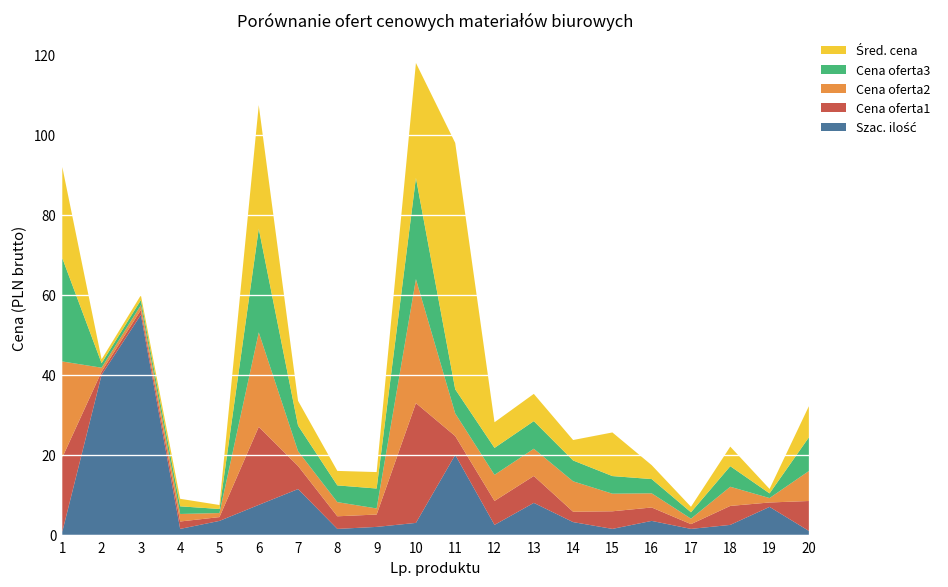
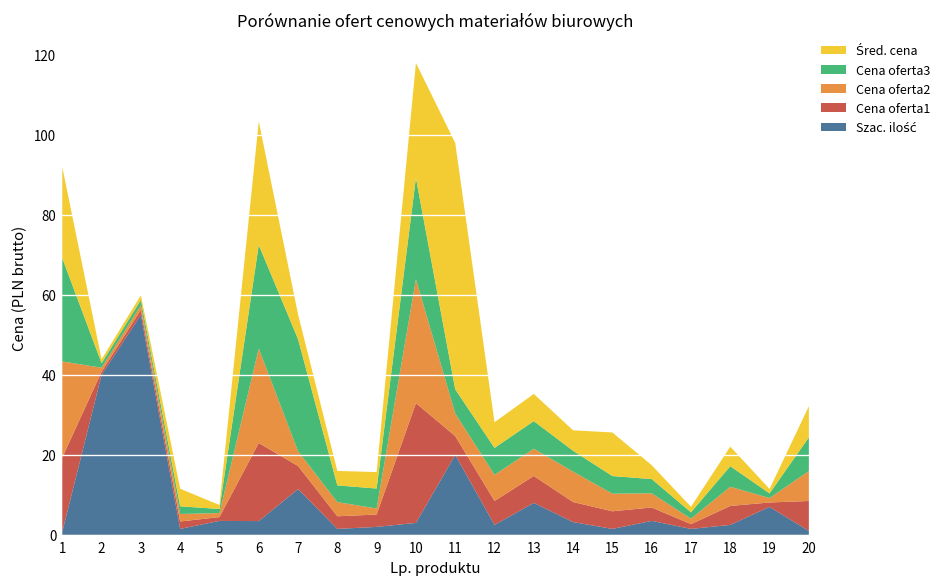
  {
    "Szac. ilość": {
      "1": 1,
      "2": 40,
      "3": 55,
      "4": 2,
      "5": 4,
-     "6": 8,
+     "6": 3,
      "7": 11,
      "8": 2,
      "9": 2,
      "10": 3,
      "11": 20,
      "12": 3,
      "13": 8,
      "14": 3,
      "15": 2,
      "16": 4,
      "17": 2,
      "18": 3,
      "19": 7,
      "20": 1
    },
    "Cena oferta1": {
      "1": 19,
      "2": 1,
      "3": 1,
      "4": 2,
      "5": 1,
      "6": 20,
      "7": 6,
      "8": 3,
      "9": 3,
      "10": 30,
      "11": 5,
      "12": 6,
      "13": 7,
-     "14": 3,
+     "14": 5,
      "15": 4,
      "16": 3,
      "17": 1,
      "18": 5,
      "19": 1,
      "20": 7
    },
    "Cena oferta2": {
      "1": 24,
      "2": 1,
      "3": 1,
      "4": 2,
      "5": 1,
      "6": 24,
      "7": 4,
      "8": 4,
      "9": 2,
      "10": 31,
      "11": 6,
      "12": 7,
      "13": 7,
      "14": 8,
      "15": 4,
      "16": 4,
      "17": 1,
      "18": 5,
      "19": 1,
      "20": 7
    },
    "Cena oferta3": {
      "1": 26,
      "2": 1,
      "3": 1,
      "4": 2,
      "5": 1,
      "6": 26,
-     "7": 6,
+     "7": 28,
      "8": 4,
      "9": 5,
      "10": 25,
      "11": 6,
      "12": 7,
      "13": 7,
      "14": 5,
      "15": 4,
      "16": 4,
      "17": 2,
      "18": 5,
      "19": 1,
      "20": 8
    },
    "Śred. cena": {
      "1": 23,
      "2": 1,
      "3": 1,
-     "4": 2,
+     "4": 4,
      "5": 1,
      "6": 31,
      "7": 6,
      "8": 4,
      "9": 4,
      "10": 29,
      "11": 62,
      "12": 6,
      "13": 7,
      "14": 5,
      "15": 11,
      "16": 3,
      "17": 1,
      "18": 5,
      "19": 1,
      "20": 8
    }
  }
